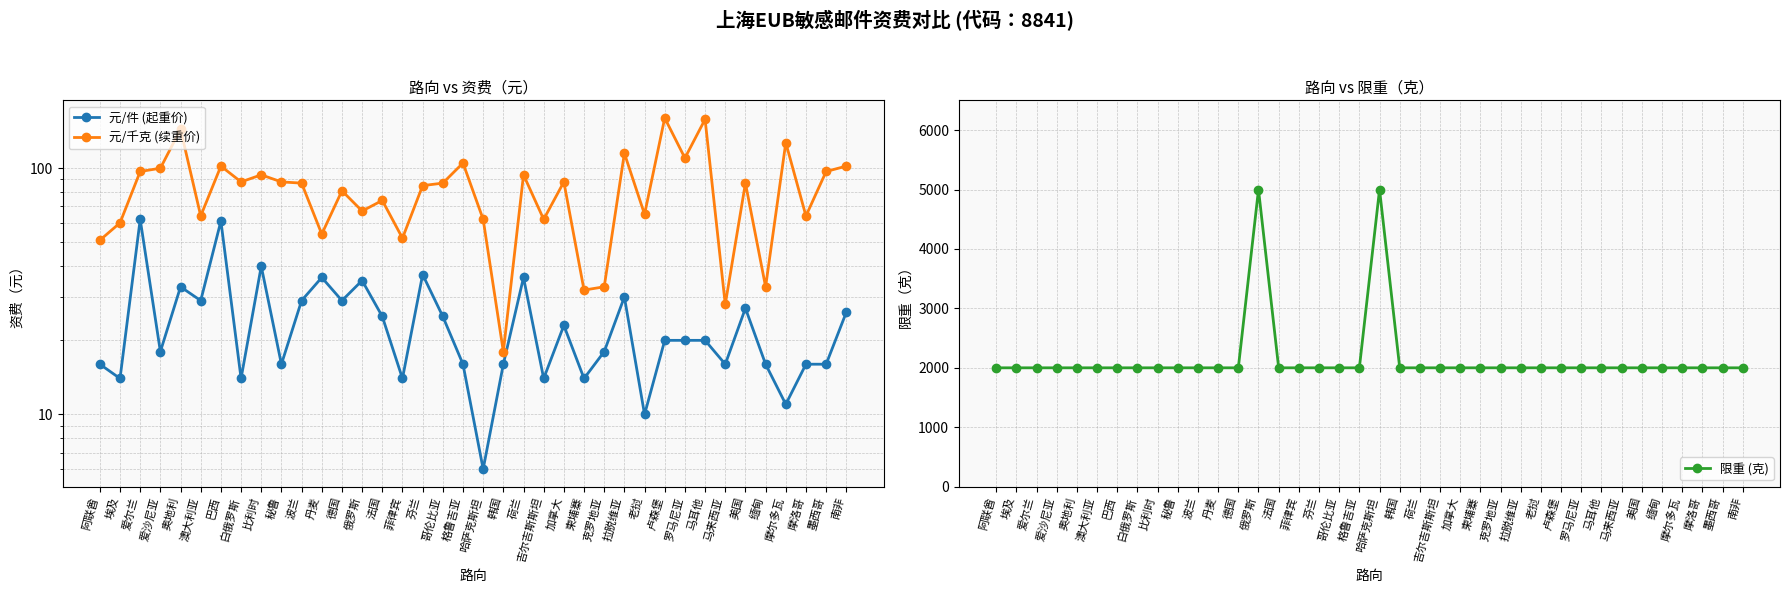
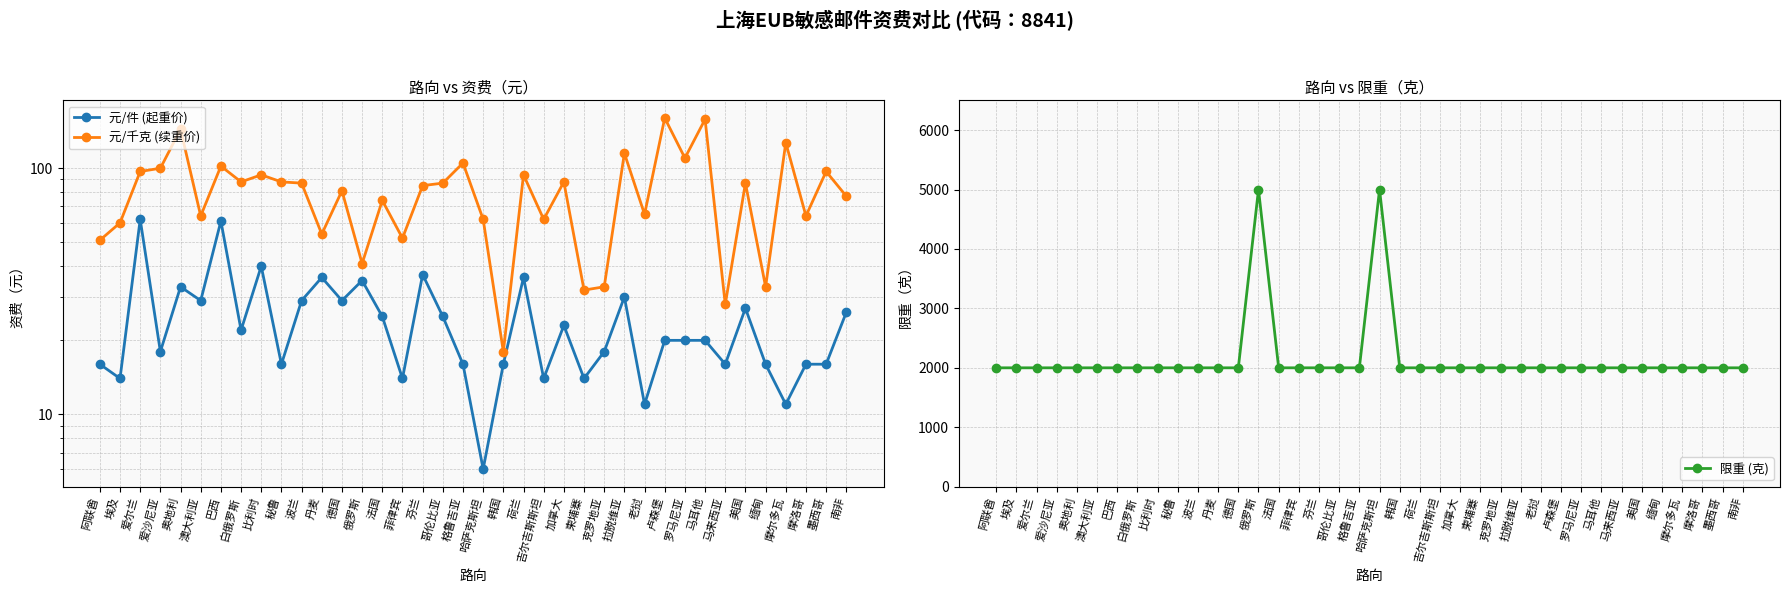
  {
    "路向 vs 资费（元）": {
      "元/件 (起重价)": {
        "阿联酋": 16,
        "埃及": 14,
        "爱尔兰": 62,
        "爱沙尼亚": 18,
        "奥地利": 33,
        "澳大利亚": 29,
        "巴西": 61,
-       "白俄罗斯": 14,
+       "白俄罗斯": 22,
        "比利时": 40,
        "秘鲁": 16,
        "波兰": 29,
        "丹麦": 36,
        "德国": 29,
        "俄罗斯": 35,
        "法国": 25,
        "菲律宾": 14,
        "芬兰": 37,
        "哥伦比亚": 25,
        "格鲁吉亚": 16,
        "哈萨克斯坦": 6,
        "韩国": 16,
        "荷兰": 36,
        "吉尔吉斯斯坦": 14,
        "加拿大": 23,
        "柬埔寨": 14,
        "克罗地亚": 18,
        "拉脱维亚": 30,
-       "老挝": 10,
+       "老挝": 11,
        "卢森堡": 20,
        "罗马尼亚": 20,
        "马耳他": 20,
        "马来西亚": 16,
        "美国": 27,
        "缅甸": 16,
        "摩尔多瓦": 11,
        "摩洛哥": 16,
        "墨西哥": 16,
        "南非": 26
      },
      "元/千克 (续重价)": {
        "阿联酋": 51,
        "埃及": 60,
        "爱尔兰": 97,
        "爱沙尼亚": 100,
        "澳大利亚": 64,
        "巴西": 102,
        "白俄罗斯": 88,
        "比利时": 94,
        "秘鲁": 88,
        "波兰": 87,
        "丹麦": 54,
        "德国": 81,
-       "俄罗斯": 67,
+       "俄罗斯": 41,
        "法国": 74,
        "菲律宾": 52,
        "芬兰": 85,
        "哥伦比亚": 87,
        "格鲁吉亚": 105,
        "哈萨克斯坦": 62,
        "韩国": 18,
        "荷兰": 94,
        "吉尔吉斯斯坦": 62,
        "加拿大": 88,
        "柬埔寨": 32,
        "克罗地亚": 33,
        "拉脱维亚": 120,
        "老挝": 65,
        "卢森堡": 160,
        "罗马尼亚": 110,
        "马耳他": 160,
        "马来西亚": 28,
        "美国": 87,
        "缅甸": 33,
        "摩尔多瓦": 130,
        "摩洛哥": 64,
        "墨西哥": 97,
-       "南非": 102
+       "南非": 77
      }
    },
    "路向 vs 限重（克）": {
      "阿联酋": 2000,
      "埃及": 2000,
      "爱尔兰": 2000,
      "爱沙尼亚": 2000,
      "奥地利": 2000,
      "澳大利亚": 2000,
      "巴西": 2000,
      "白俄罗斯": 2000,
      "比利时": 2000,
      "秘鲁": 2000,
      "波兰": 2000,
      "丹麦": 2000,
      "德国": 2000,
      "俄罗斯": 5000,
      "法国": 2000,
      "菲律宾": 2000,
      "芬兰": 2000,
      "哥伦比亚": 2000,
      "格鲁吉亚": 2000,
      "哈萨克斯坦": 5000,
      "韩国": 2000,
      "荷兰": 2000,
      "吉尔吉斯斯坦": 2000,
      "加拿大": 2000,
      "柬埔寨": 2000,
      "克罗地亚": 2000,
      "拉脱维亚": 2000,
      "老挝": 2000,
      "卢森堡": 2000,
      "罗马尼亚": 2000,
      "马耳他": 2000,
      "马来西亚": 2000,
      "美国": 2000,
      "缅甸": 2000,
      "摩尔多瓦": 2000,
      "摩洛哥": 2000,
      "墨西哥": 2000,
      "南非": 2000
    }
  }
